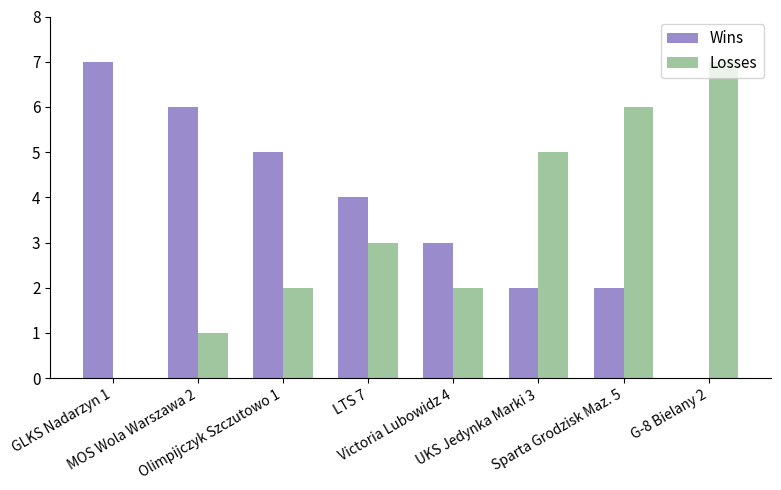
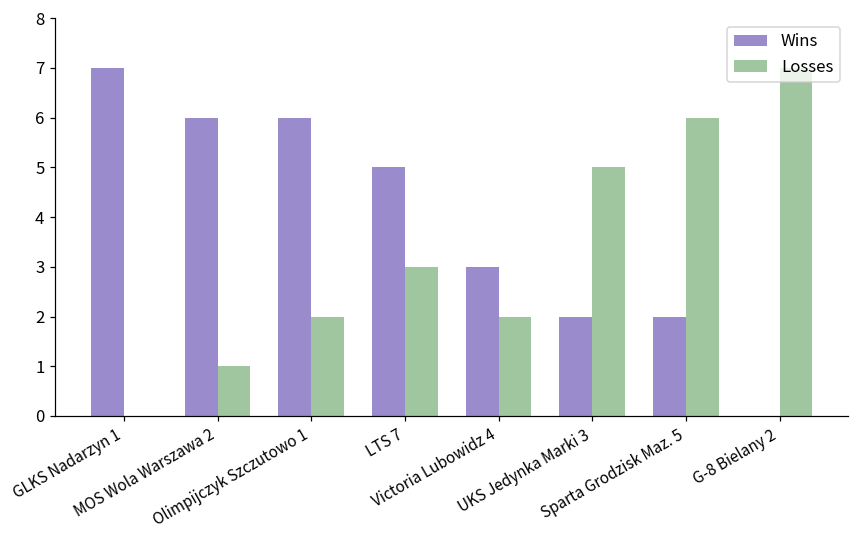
  {
    "Wins": {
      "GLKS Nadarzyn 1": 7,
      "MOS Wola Warszawa 2": 6,
-     "Olimpijczyk Szczutowo 1": 5,
-     "LTS 7": 4,
+     "Olimpijczyk Szczutowo 1": 6,
+     "LTS 7": 5,
      "Victoria Lubowidz 4": 3,
      "UKS Jedynka Marki 3": 2,
      "Sparta Grodzisk Maz. 5": 2,
      "G-8 Bielany 2": 0
    },
    "Losses": {
      "GLKS Nadarzyn 1": 0,
      "MOS Wola Warszawa 2": 1,
      "Olimpijczyk Szczutowo 1": 2,
      "LTS 7": 3,
      "Victoria Lubowidz 4": 2,
      "UKS Jedynka Marki 3": 5,
      "Sparta Grodzisk Maz. 5": 6
    }
  }
